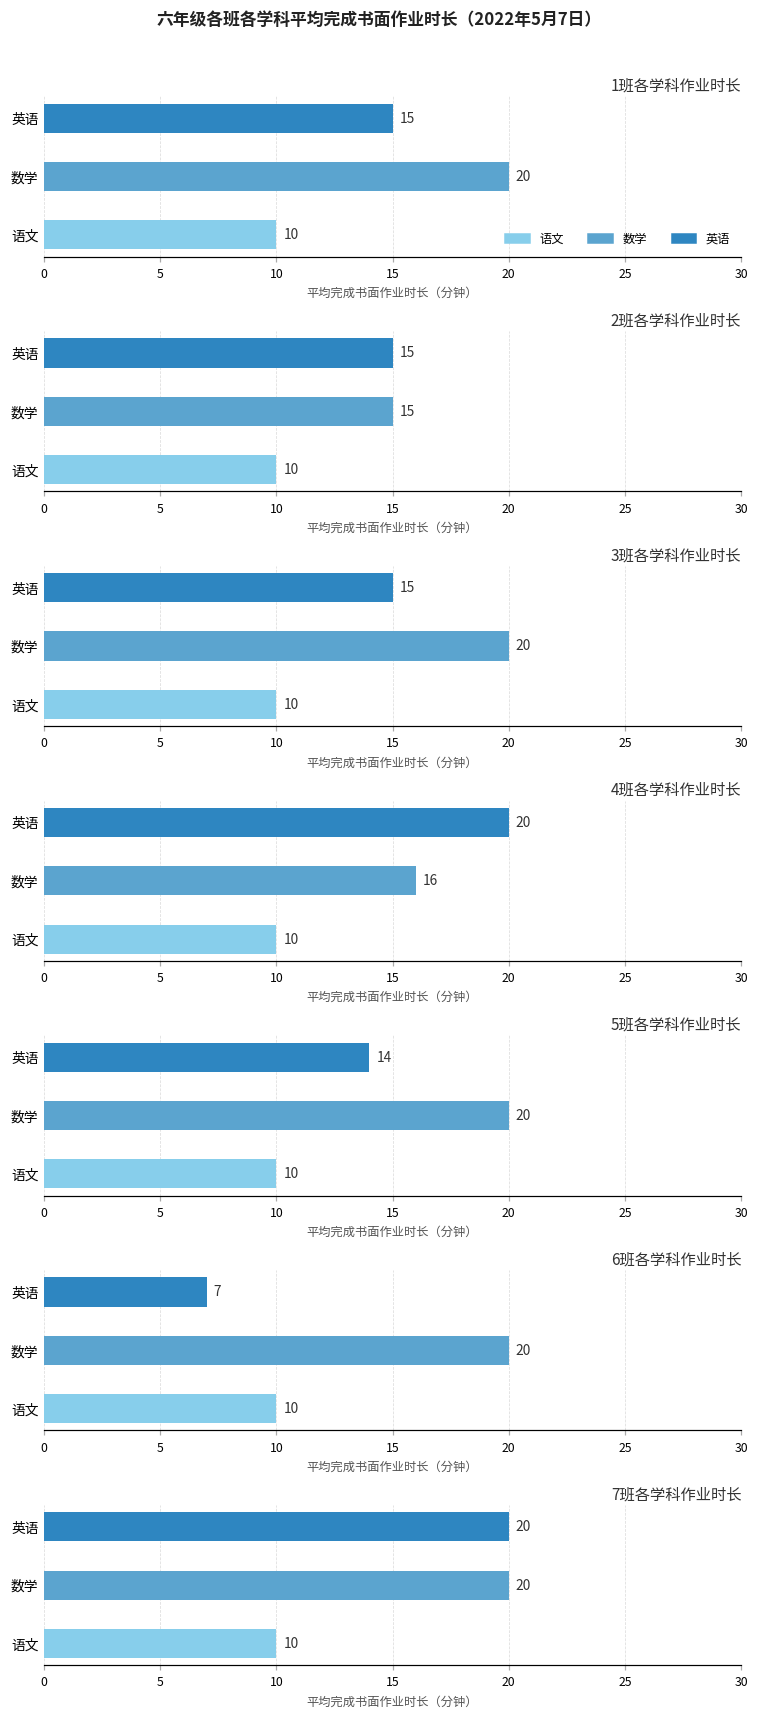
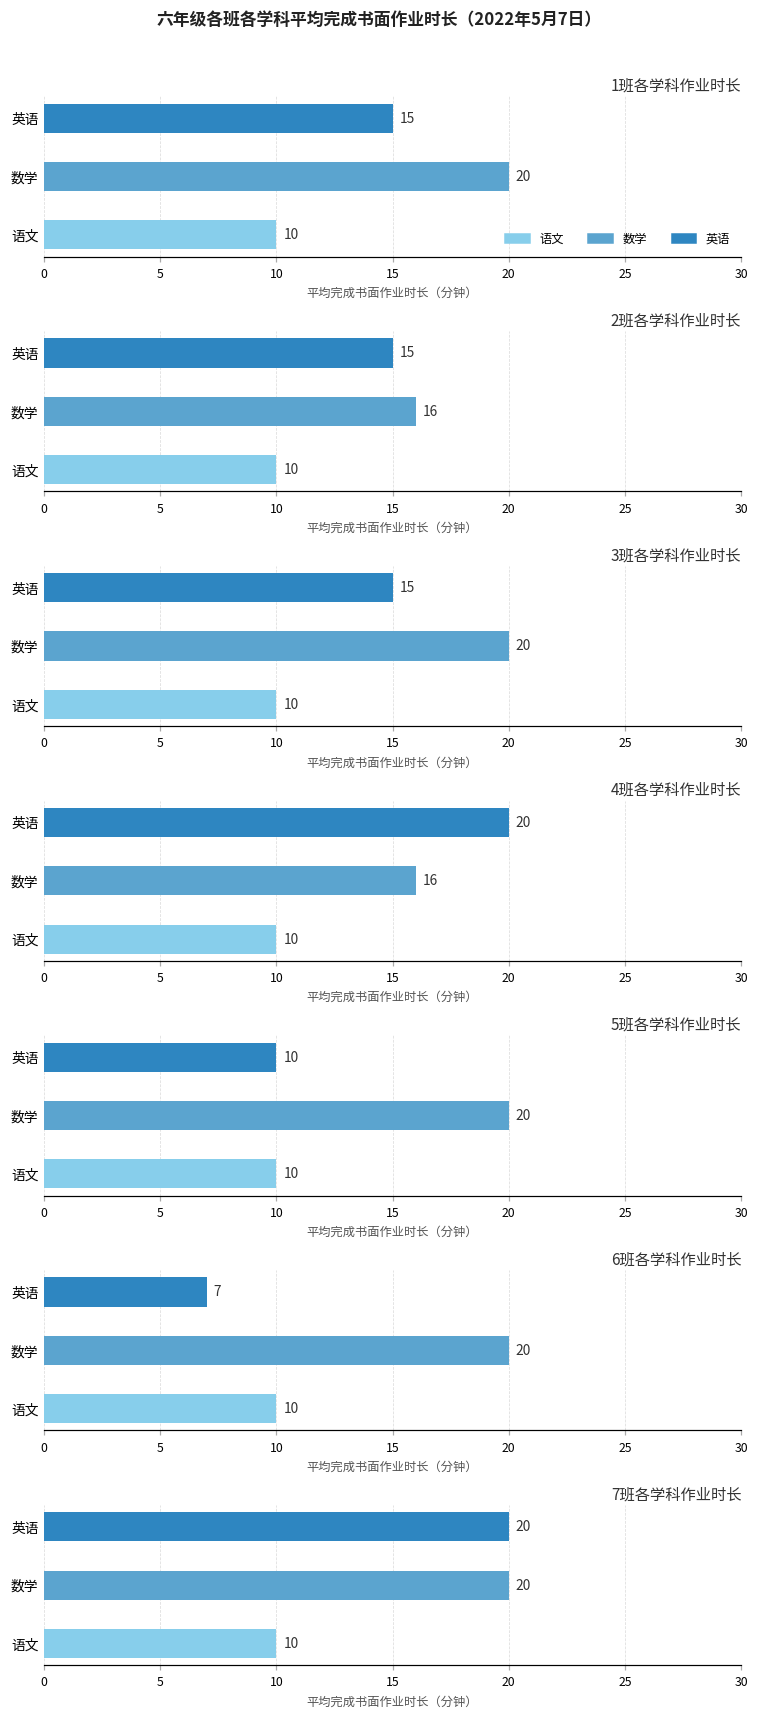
  {
    "1班各学科作业时长": {
      "英语": 15,
      "数学": 20,
      "语文": 10
    },
    "2班各学科作业时长": {
      "英语": 15,
-     "数学": 15,
+     "数学": 16,
      "语文": 10
    },
    "3班各学科作业时长": {
      "英语": 15,
      "数学": 20,
      "语文": 10
    },
    "4班各学科作业时长": {
      "英语": 20,
      "数学": 16,
      "语文": 10
    },
    "5班各学科作业时长": {
-     "英语": 14,
+     "英语": 10,
      "数学": 20,
      "语文": 10
    },
    "6班各学科作业时长": {
      "英语": 7,
      "数学": 20,
      "语文": 10
    },
    "7班各学科作业时长": {
      "英语": 20,
      "数学": 20,
      "语文": 10
    }
  }
